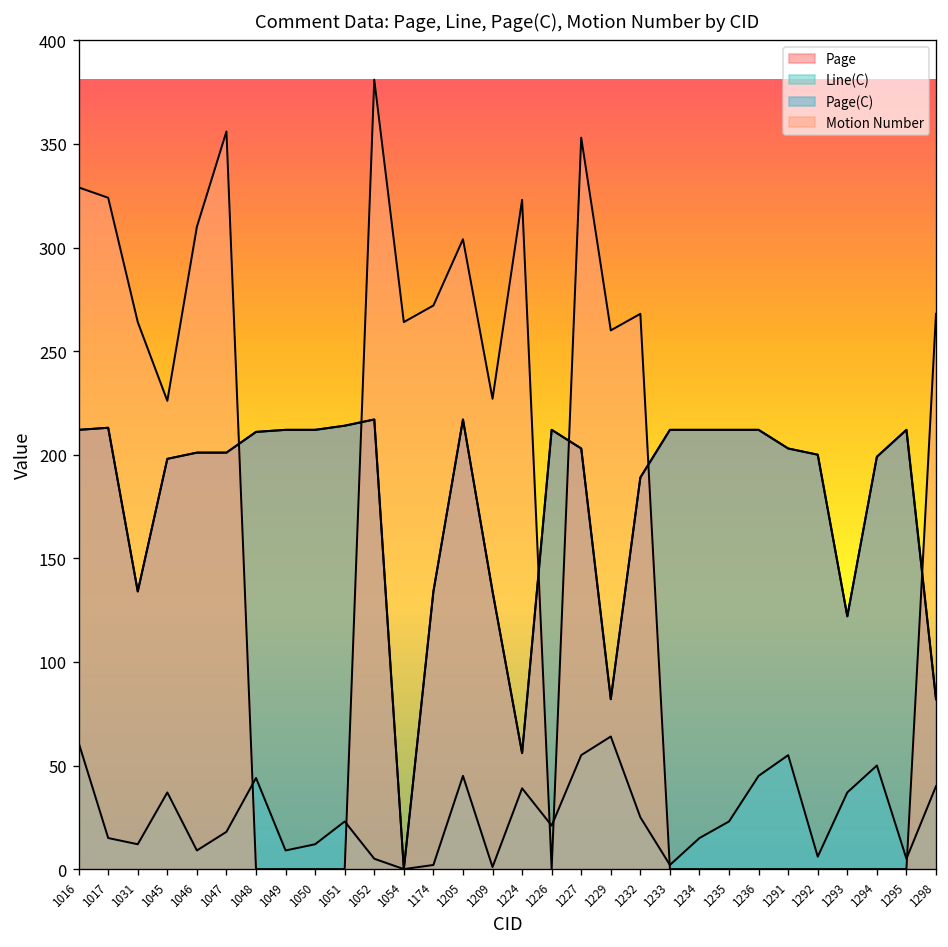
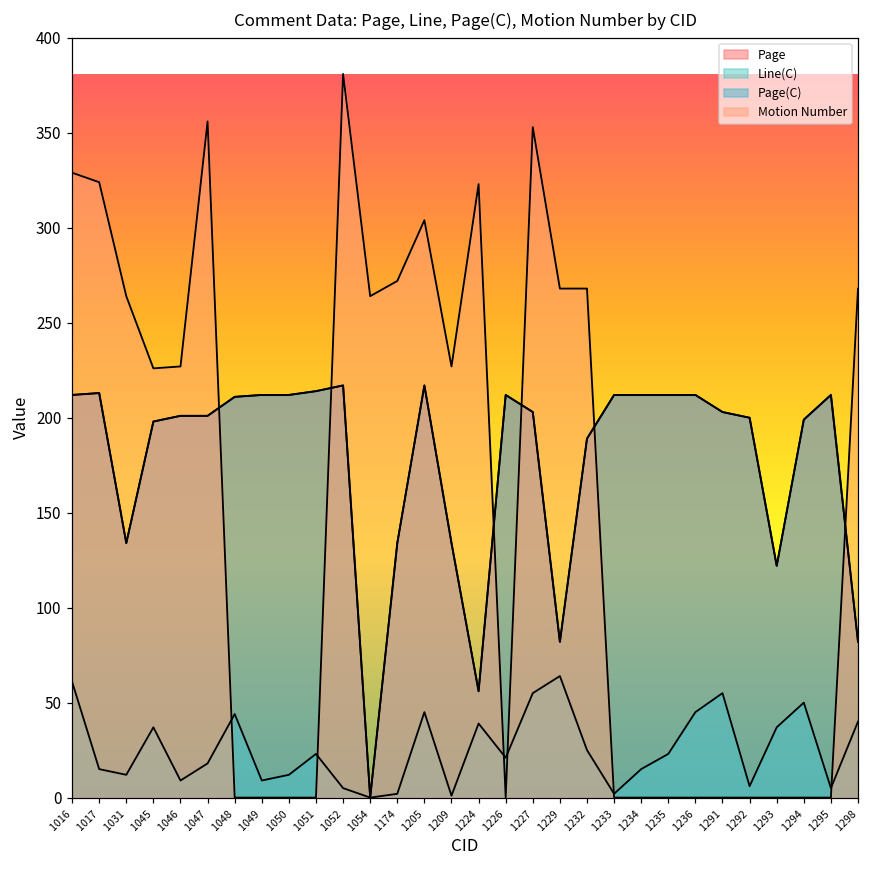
  {
    "Motion Number": {
      "1016": 329,
      "1017": 324,
      "1031": 264,
      "1045": 226,
-     "1046": 310,
+     "1046": 227,
      "1047": 356,
      "1048": 0,
      "1049": 0,
      "1050": 0,
      "1051": 0,
      "1052": 381,
      "1054": 264,
      "1174": 272,
      "1205": 304,
      "1209": 227,
      "1224": 323,
      "1226": 0,
      "1227": 353,
-     "1229": 260,
+     "1229": 268,
      "1232": 268,
      "1233": 0,
      "1234": 0,
      "1235": 0,
      "1236": 0,
      "1291": 0,
      "1292": 0,
      "1293": 0,
      "1294": 0,
      "1295": 0,
      "1298": 268
    }
  }
